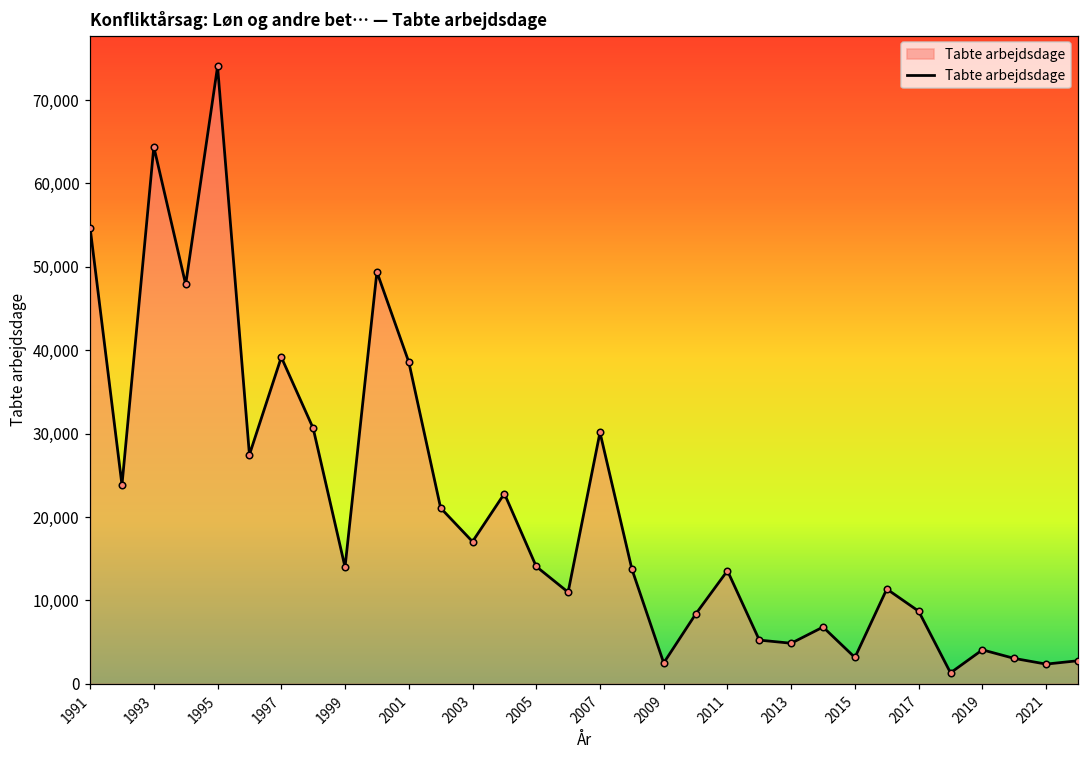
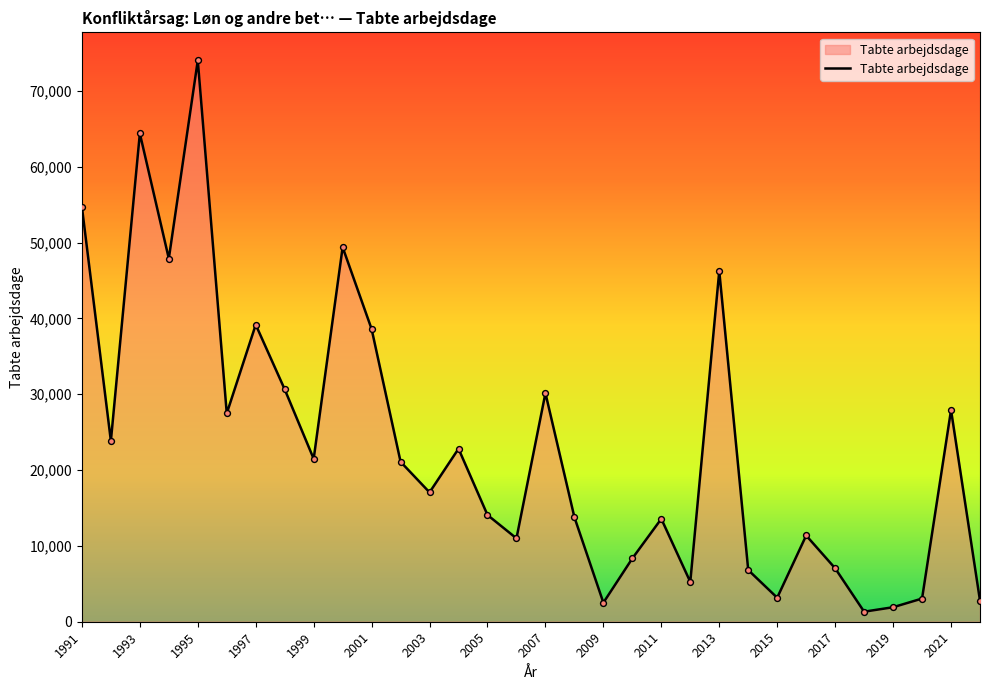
  {
    "1991": "55,000",
    "1993": "64,000",
    "1995": "74,000",
    "1997": "39,000",
-   "1999": "14,000",
+   "1999": "21,000",
    "2001": "39,000",
    "2003": "17,000",
    "2005": "14,000",
    "2007": "30,000",
    "2009": "3,000",
    "2011": "14,000",
-   "2013": "5,000",
+   "2013": "46,000",
    "2015": "3,000",
-   "2017": "9,000",
-   "2019": "4,000",
-   "2021": "2,000"
+   "2017": "7,000",
+   "2019": "2,000",
+   "2021": "28,000"
  }
